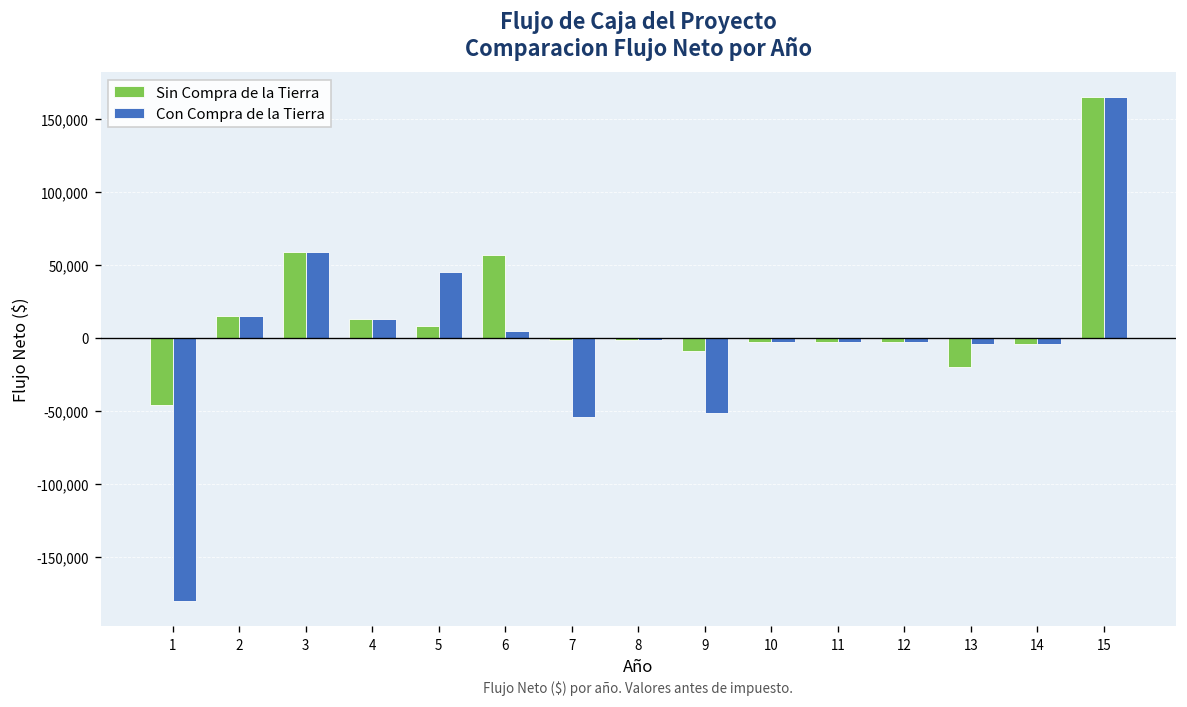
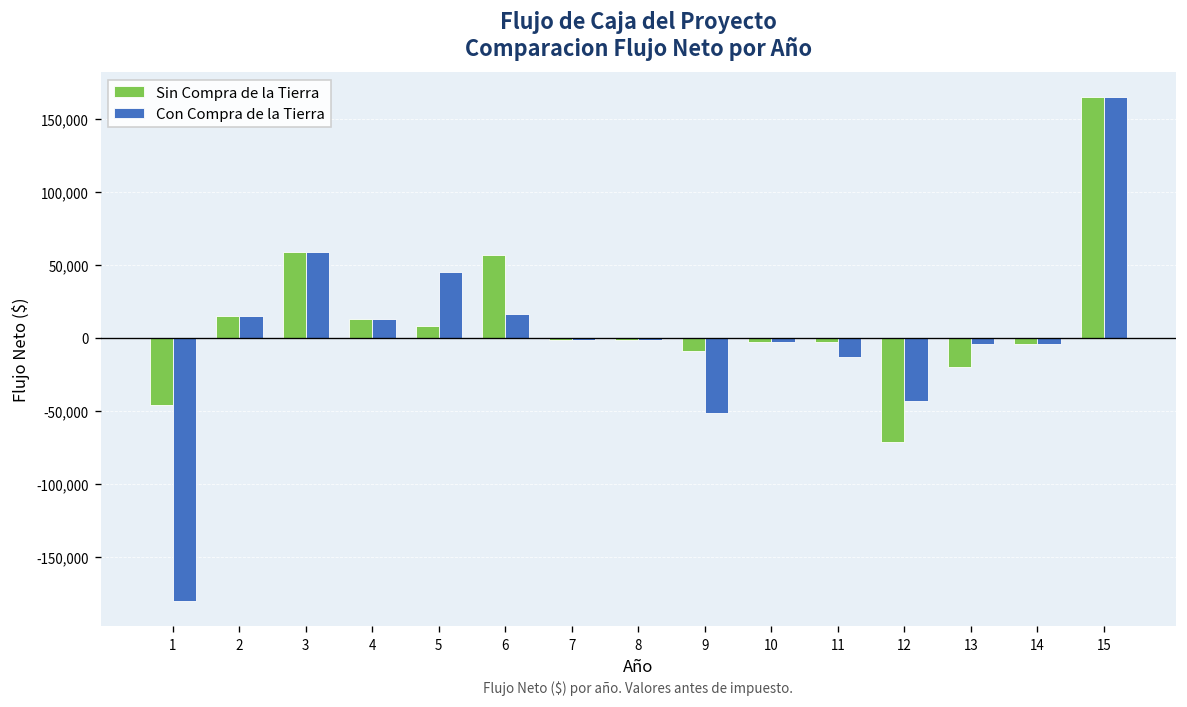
  {
    "Sin Compra de la Tierra": {
      "1": "-46,000",
      "2": "15,000",
      "3": "59,000",
      "4": "13,000",
      "5": "8,000",
      "6": "57,000",
      "9": "-9,000",
      "10": "-3,000",
      "11": "-3,000",
-     "12": "-3,000",
+     "12": "-72,000",
      "13": "-20,000",
      "14": "-4,000",
      "15": "165,000"
    },
    "Con Compra de la Tierra": {
      "1": "-180,000",
      "2": "15,000",
      "3": "59,000",
      "4": "13,000",
      "5": "45,000",
-     "6": "5,000",
-     "7": "-54,000",
+     "6": "16,000",
+     "7": "-2,000",
      "9": "-51,000",
      "10": "-3,000",
-     "11": "-3,000",
-     "12": "-3,000",
+     "11": "-13,000",
+     "12": "-44,000",
      "13": "-4,000",
      "14": "-4,000",
      "15": "165,000"
    }
  }
